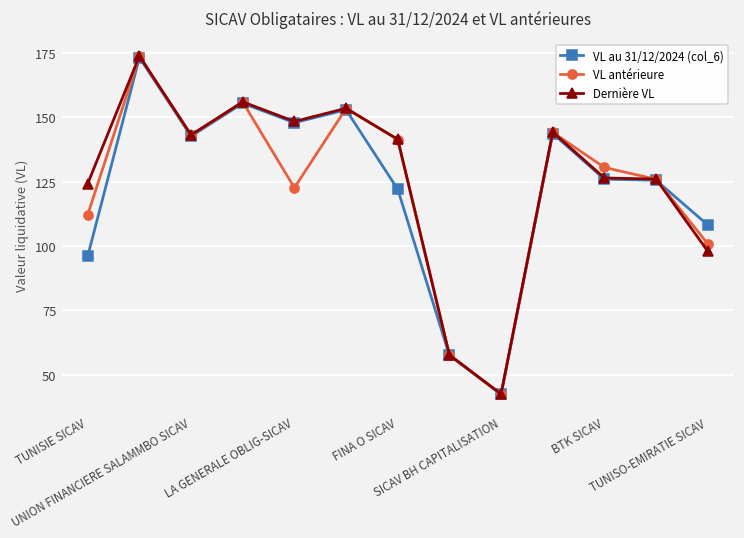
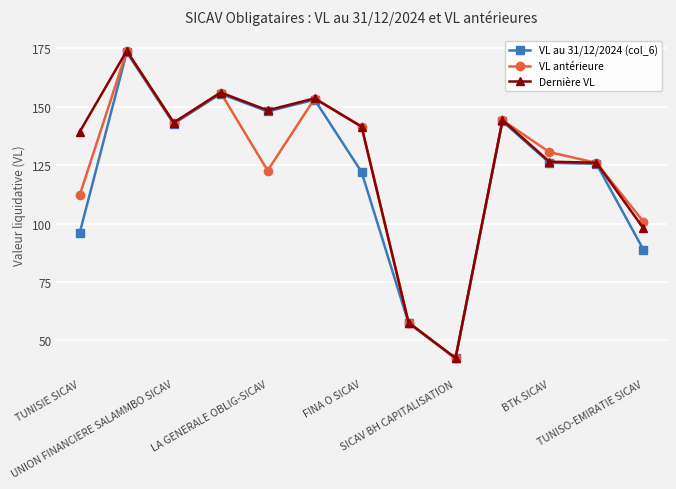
  {
    "VL au 31/12/2024 (col_6)": {
      "TUNISIE SICAV": 96,
      "FINA O SICAV": 122,
-     "TUNISO-EMIRATIE SICAV": 108
+     "TUNISO-EMIRATIE SICAV": 89
    },
    "VL antérieure": {
      "TUNISIE SICAV": 112,
      "LA GENERALE OBLIG-SICAV": 123,
      "BTK SICAV": 131,
      "TUNISO-EMIRATIE SICAV": 101
    },
    "Dernière VL": {
-     "TUNISIE SICAV": 124,
+     "TUNISIE SICAV": 139,
      "TUNISO-EMIRATIE SICAV": 98
    }
  }
